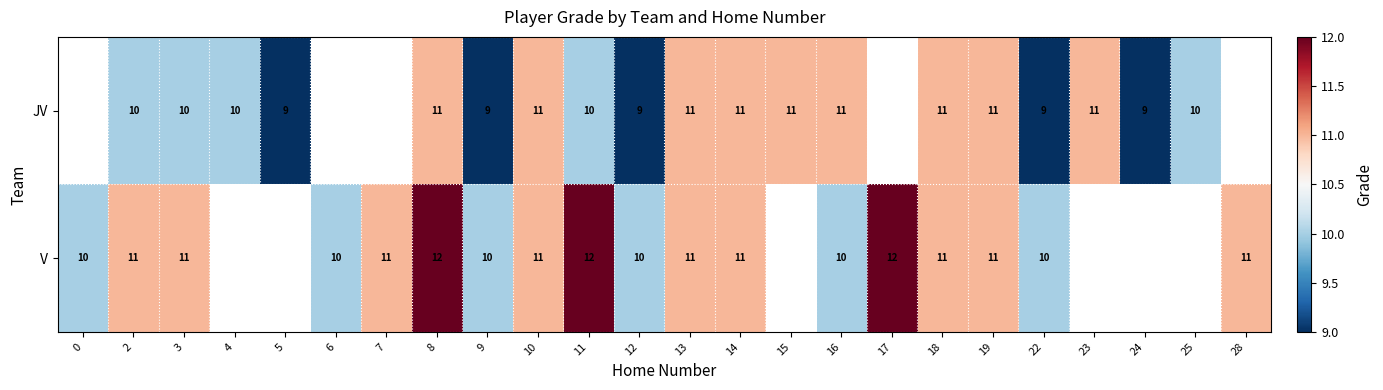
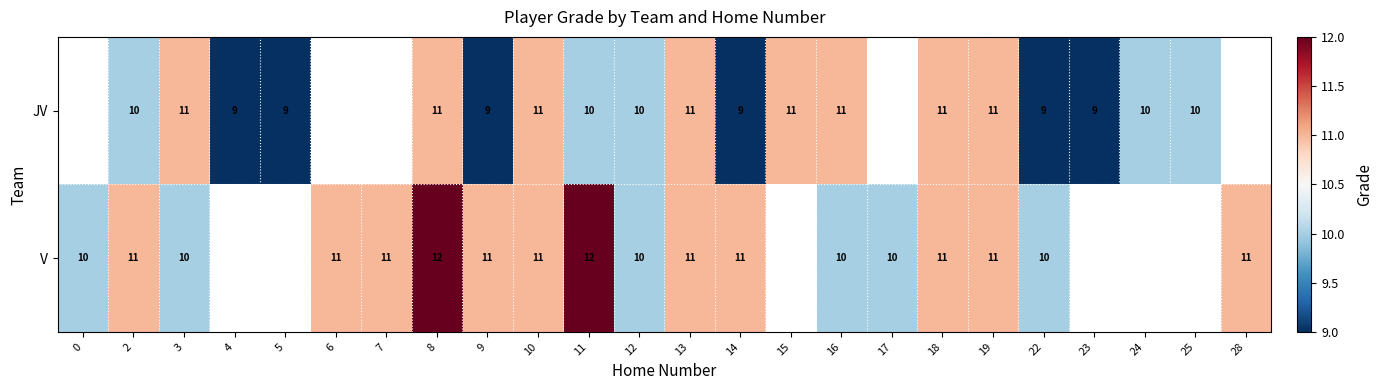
  {
    "JV": {
      "2": 10,
-     "3": 10,
-     "4": 10,
+     "3": 11,
+     "4": 9,
      "5": 9,
      "8": 11,
      "9": 9,
      "10": 11,
      "11": 10,
-     "12": 9,
+     "12": 10,
      "13": 11,
-     "14": 11,
+     "14": 9,
      "15": 11,
      "16": 11,
      "18": 11,
      "19": 11,
      "22": 9,
-     "23": 11,
-     "24": 9,
+     "23": 9,
+     "24": 10,
      "25": 10
    },
    "V": {
      "0": 10,
      "2": 11,
-     "3": 11,
-     "6": 10,
+     "3": 10,
+     "6": 11,
      "7": 11,
      "8": 12,
-     "9": 10,
+     "9": 11,
      "10": 11,
      "11": 12,
      "12": 10,
      "13": 11,
      "14": 11,
      "16": 10,
-     "17": 12,
+     "17": 10,
      "18": 11,
      "19": 11,
      "22": 10,
      "28": 11
    }
  }
